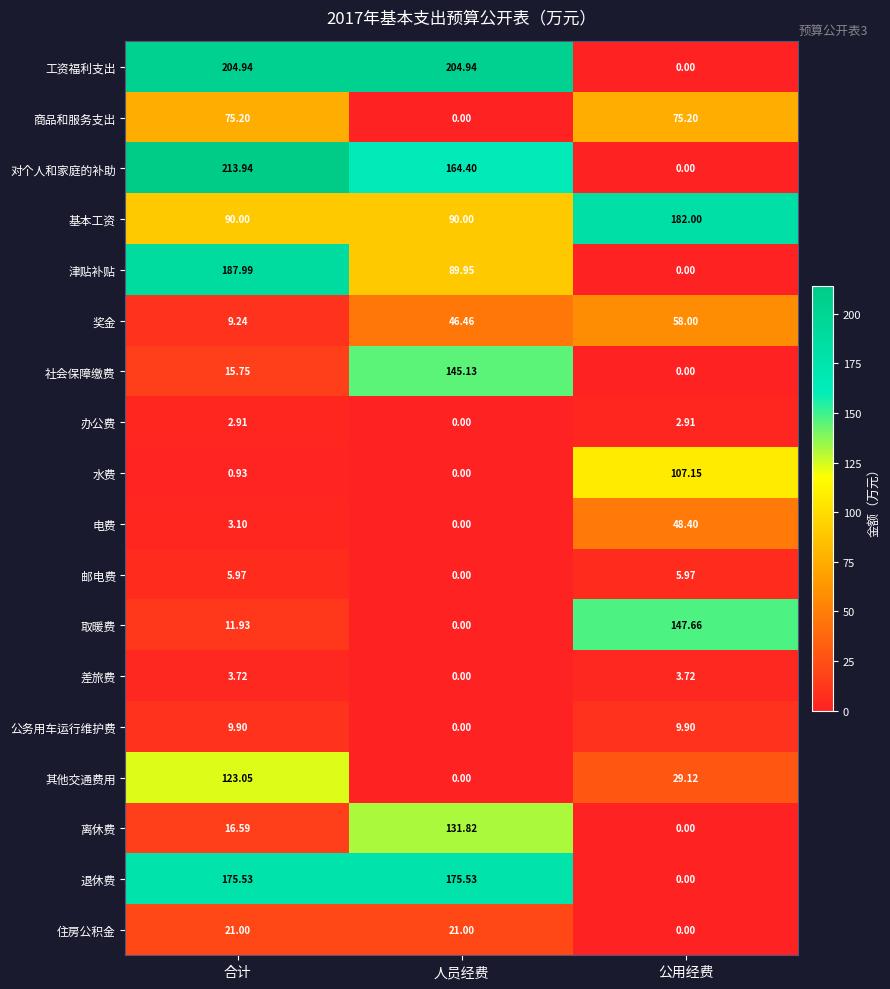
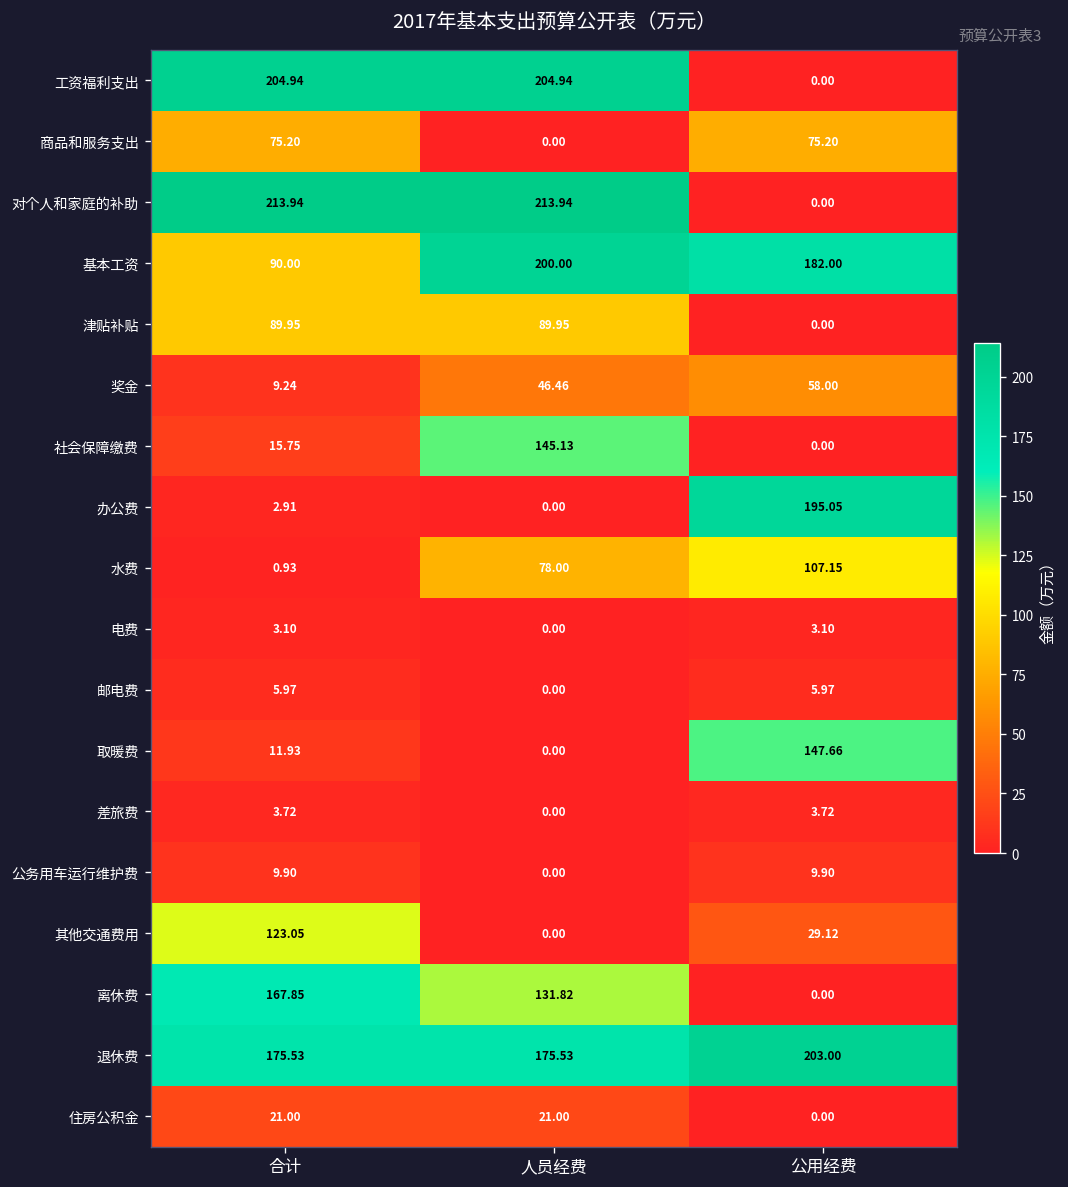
  {
    "工资福利支出": {
      "合计": 204.94,
      "人员经费": 204.94,
      "公用经费": 0.00
    },
    "商品和服务支出": {
      "合计": 75.20,
      "人员经费": 0.00,
      "公用经费": 75.20
    },
    "对个人和家庭的补助": {
      "合计": 213.94,
-     "人员经费": 164.40,
+     "人员经费": 213.94,
      "公用经费": 0.00
    },
    "基本工资": {
      "合计": 90.00,
-     "人员经费": 90.00,
+     "人员经费": 200.00,
      "公用经费": 182.00
    },
    "津贴补贴": {
-     "合计": 187.99,
+     "合计": 89.95,
      "人员经费": 89.95,
      "公用经费": 0.00
    },
    "奖金": {
      "合计": 9.24,
      "人员经费": 46.46,
      "公用经费": 58.00
    },
    "社会保障缴费": {
      "合计": 15.75,
      "人员经费": 145.13,
      "公用经费": 0.00
    },
    "办公费": {
      "合计": 2.91,
      "人员经费": 0.00,
-     "公用经费": 2.91
+     "公用经费": 195.05
    },
    "水费": {
      "合计": 0.93,
-     "人员经费": 0.00,
+     "人员经费": 78.00,
      "公用经费": 107.15
    },
    "电费": {
      "合计": 3.10,
      "人员经费": 0.00,
-     "公用经费": 48.40
+     "公用经费": 3.10
    },
    "邮电费": {
      "合计": 5.97,
      "人员经费": 0.00,
      "公用经费": 5.97
    },
    "取暖费": {
      "合计": 11.93,
      "人员经费": 0.00,
      "公用经费": 147.66
    },
    "差旅费": {
      "合计": 3.72,
      "人员经费": 0.00,
      "公用经费": 3.72
    },
    "公务用车运行维护费": {
      "合计": 9.90,
      "人员经费": 0.00,
      "公用经费": 9.90
    },
    "其他交通费用": {
      "合计": 123.05,
      "人员经费": 0.00,
      "公用经费": 29.12
    },
    "离休费": {
-     "合计": 16.59,
+     "合计": 167.85,
      "人员经费": 131.82,
      "公用经费": 0.00
    },
    "退休费": {
      "合计": 175.53,
      "人员经费": 175.53,
-     "公用经费": 0.00
+     "公用经费": 203.00
    },
    "住房公积金": {
      "合计": 21.00,
      "人员经费": 21.00,
      "公用经费": 0.00
    }
  }
